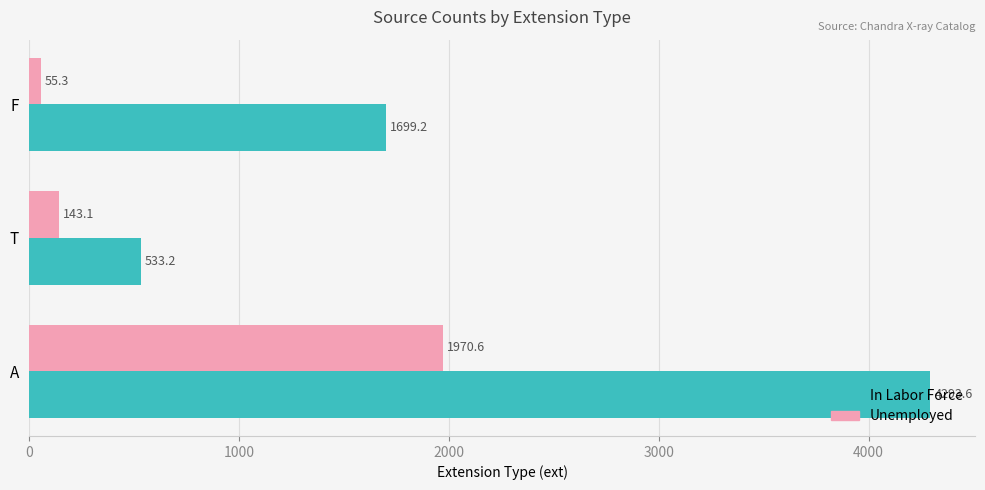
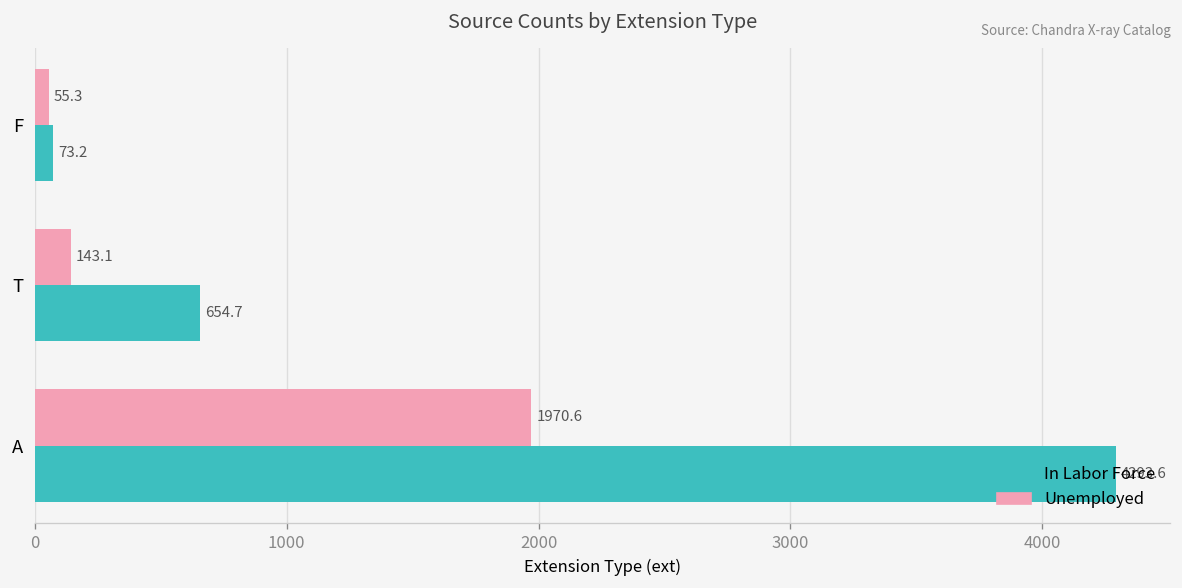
  {
    "In Labor Force": {
-     "F": 1699.2,
-     "T": 533.2,
+     "F": 73.2,
+     "T": 654.7,
      "A": 4293.6
    },
    "Unemployed": {
      "F": 55.3,
      "T": 143.1,
      "A": 1970.6
    }
  }
